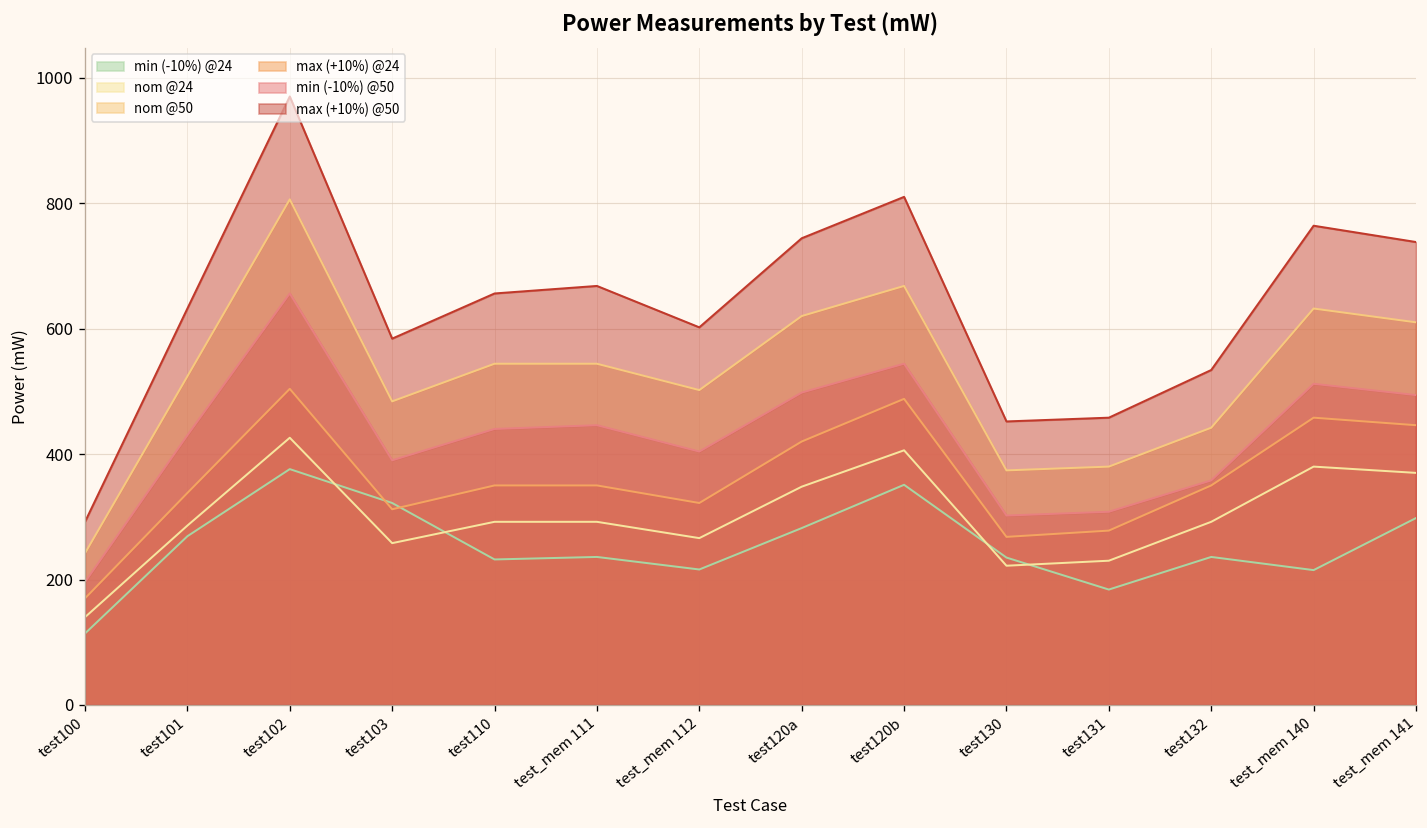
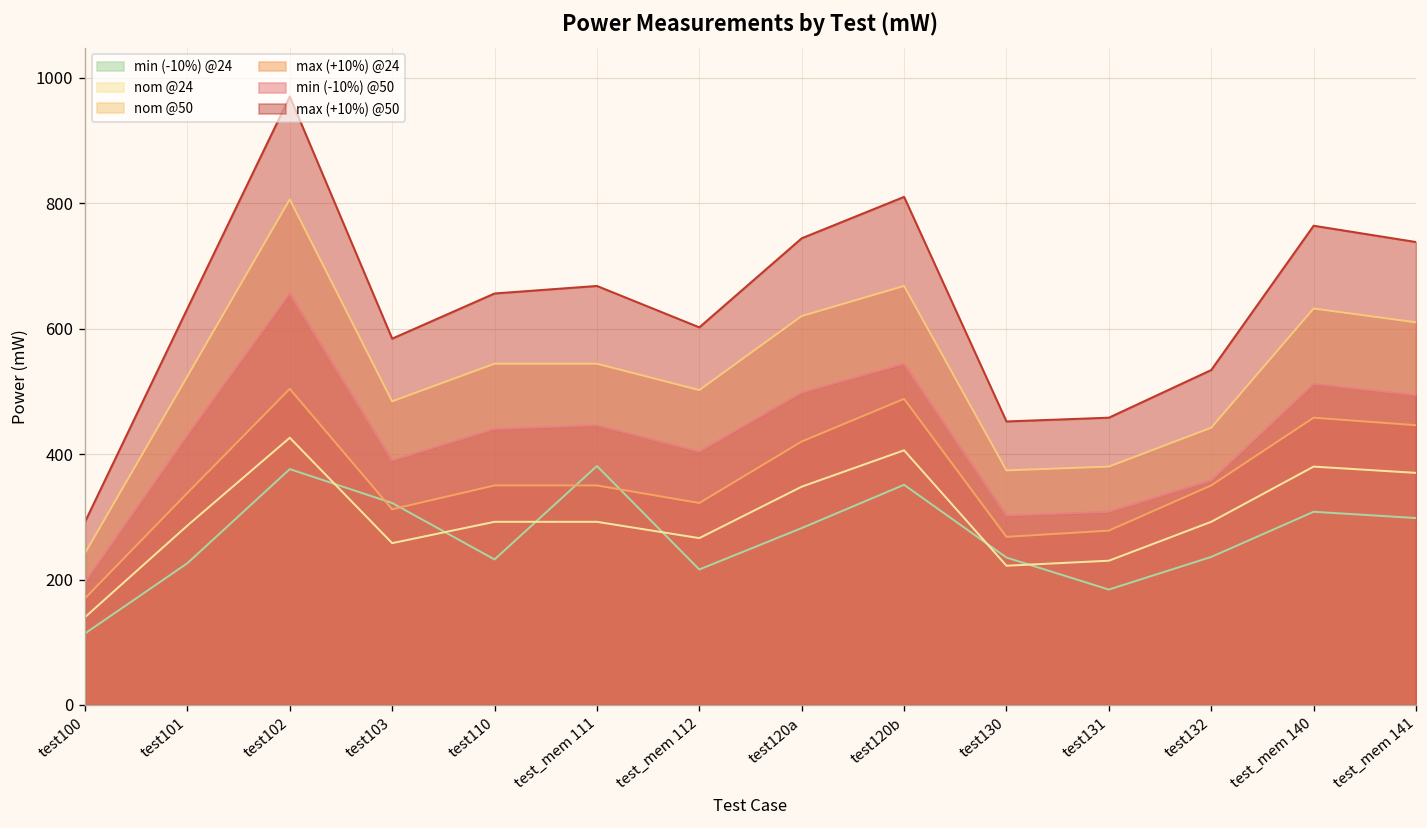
  {
    "min (-10%) @24": {
      "test100": 110,
-     "test101": 270,
+     "test101": 230,
      "test102": 380,
      "test103": 320,
      "test110": 230,
-     "test_mem 111": 240,
+     "test_mem 111": 380,
      "test_mem 112": 220,
      "test120a": 280,
      "test120b": 350,
      "test130": 240,
      "test131": 180,
      "test132": 240,
-     "test_mem 140": 220,
+     "test_mem 140": 310,
      "test_mem 141": 300
    }
  }
